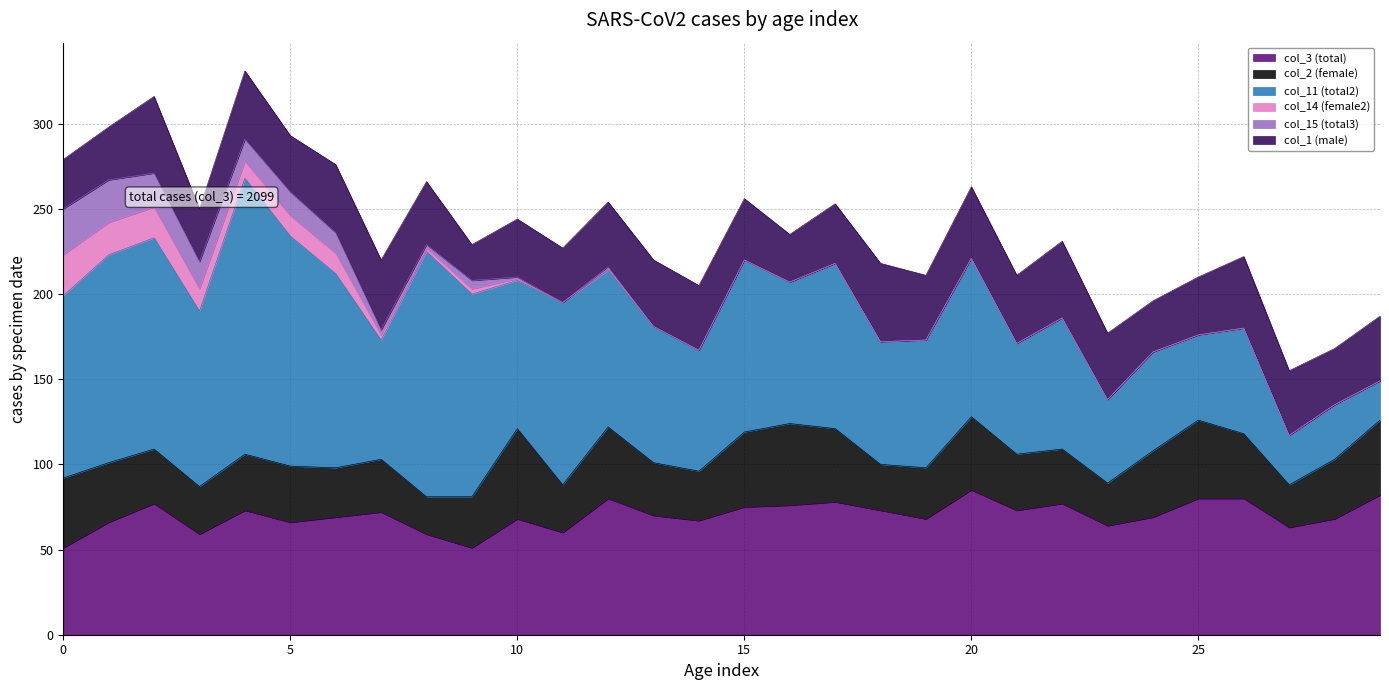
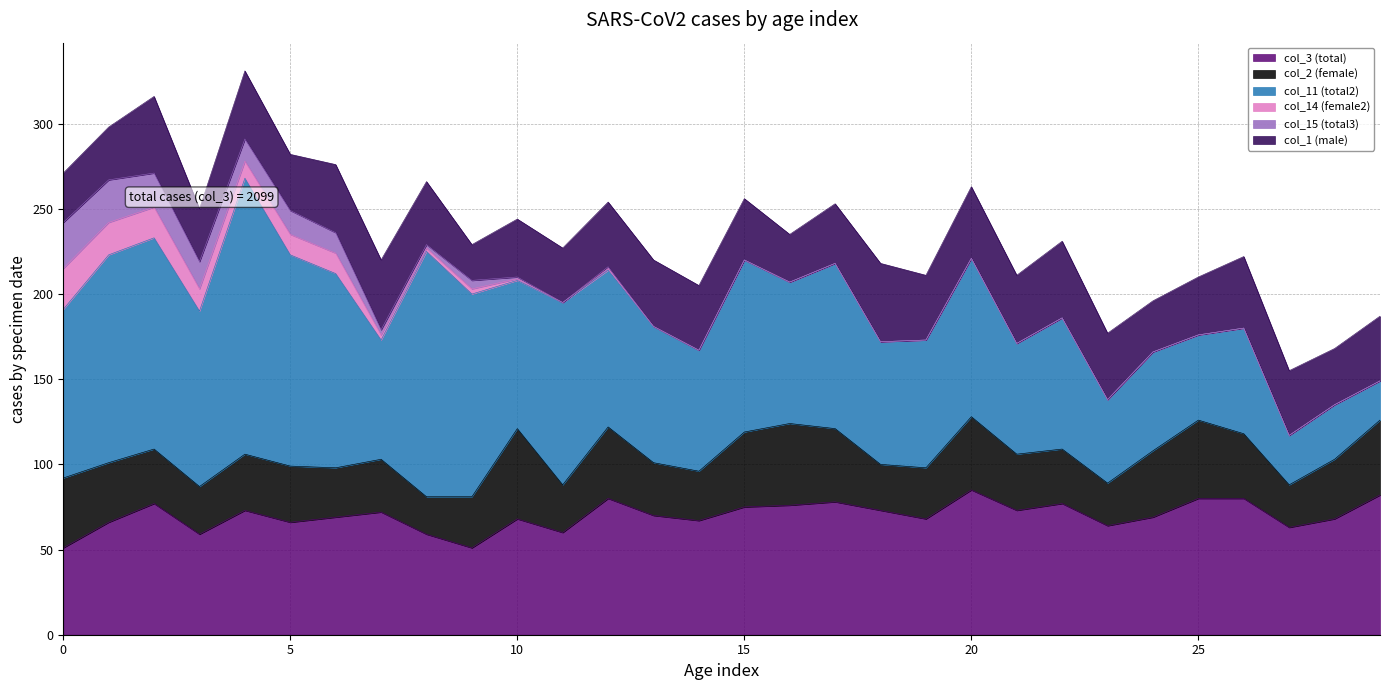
  {
    "col_2 (female)": {
      "0": 41,
      "5": 33,
      "10": 53,
      "15": 44,
      "20": 43,
      "25": 46
    },
    "col_11 (total2)": {
-     "0": 107,
-     "5": 135
+     "0": 99,
+     "5": 124
    },
    "col_14 (female2)": {
      "0": 24,
      "5": 12
    },
    "col_15 (total3)": {
      "0": 27,
      "5": 14
    }
  }
